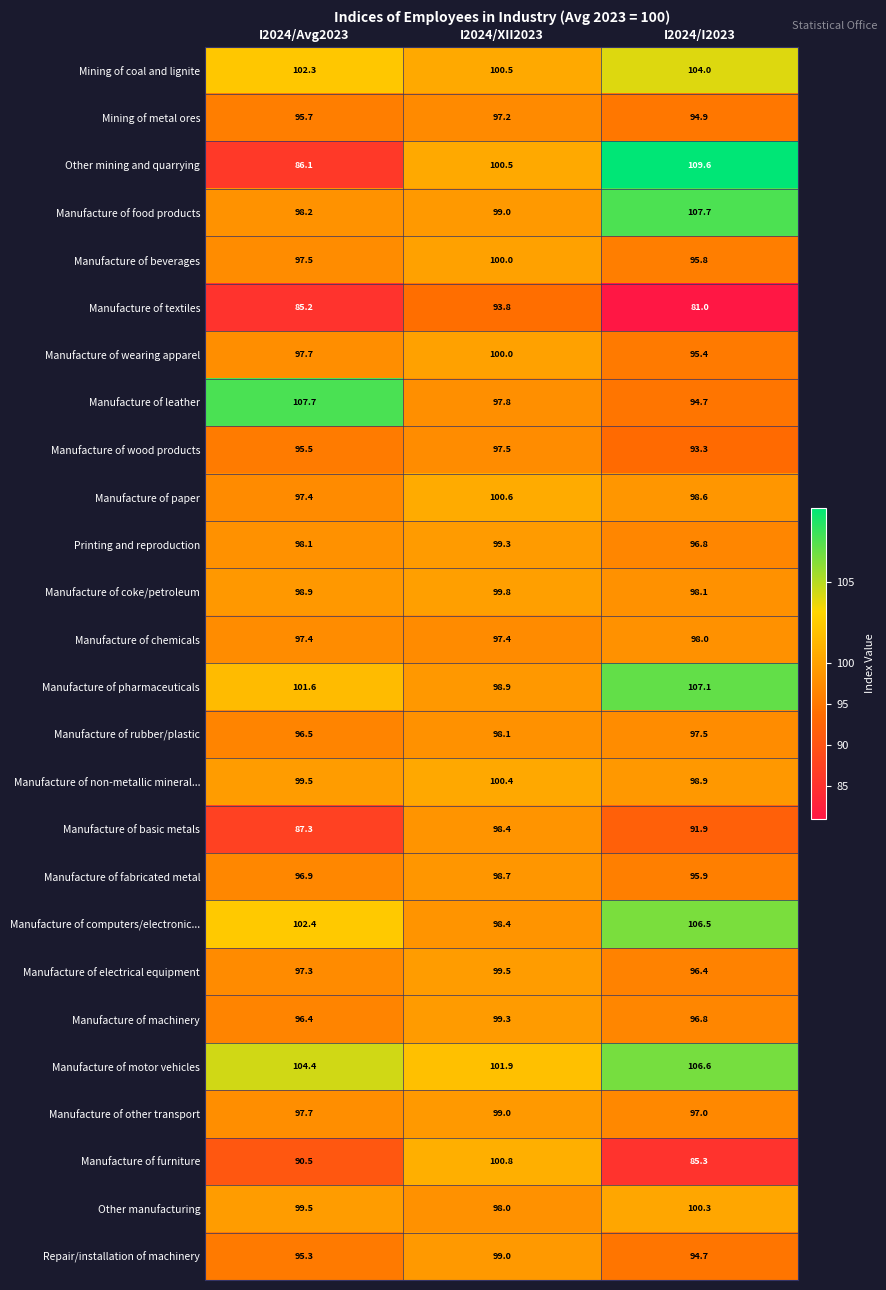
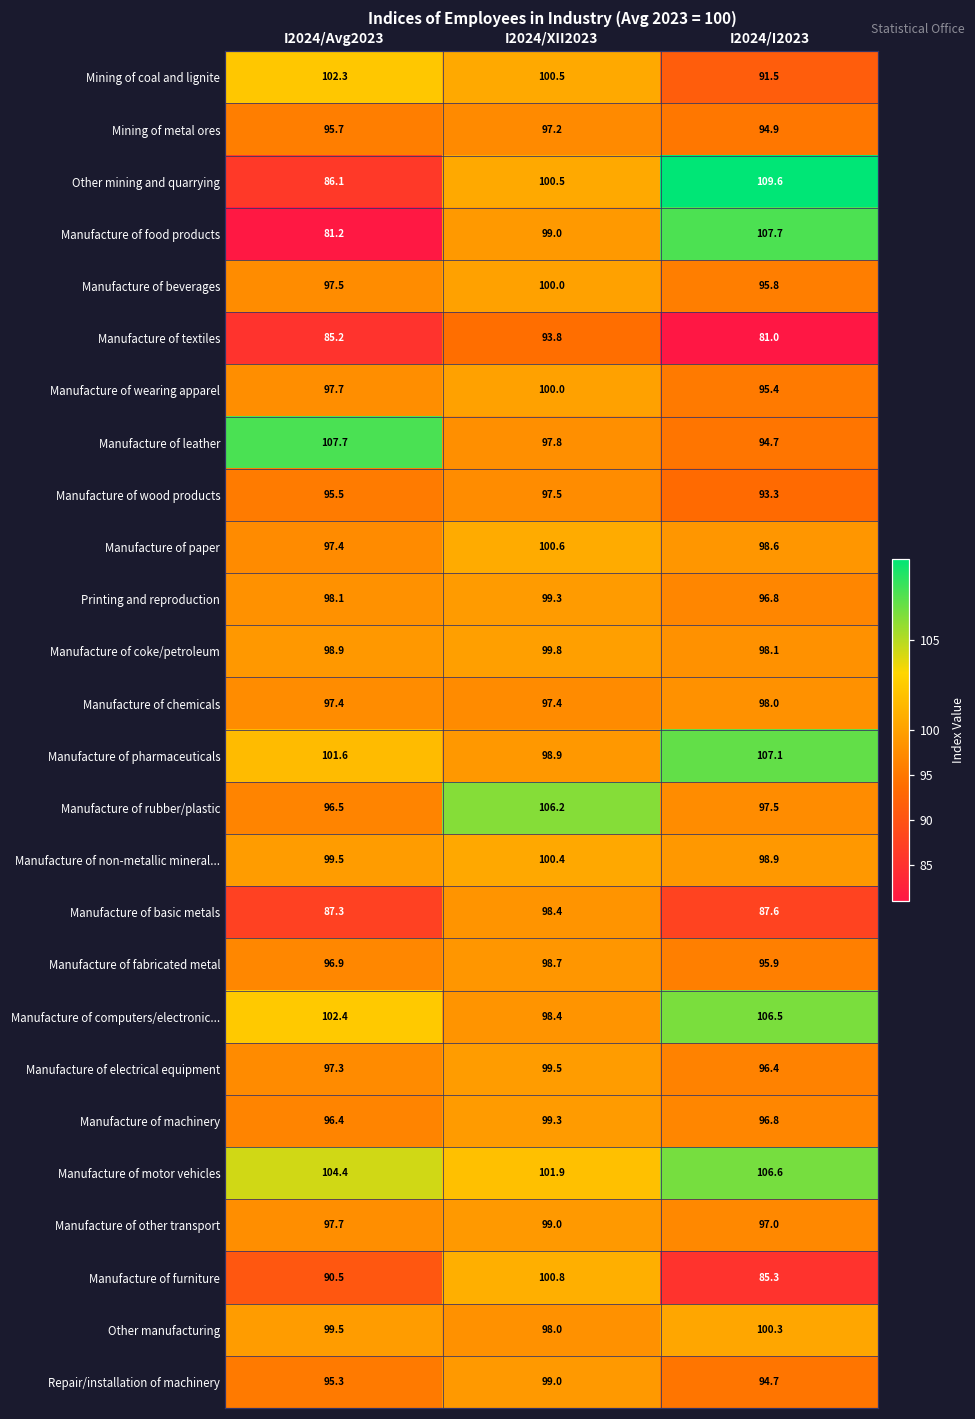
  {
    "Mining of coal and lignite": {
      "I2024/Avg2023": 102.3,
      "I2024/XII2023": 100.5,
-     "I2024/I2023": 104.0
+     "I2024/I2023": 91.5
    },
    "Mining of metal ores": {
      "I2024/Avg2023": 95.7,
      "I2024/XII2023": 97.2,
      "I2024/I2023": 94.9
    },
    "Other mining and quarrying": {
      "I2024/Avg2023": 86.1,
      "I2024/XII2023": 100.5,
      "I2024/I2023": 109.6
    },
    "Manufacture of food products": {
-     "I2024/Avg2023": 98.2,
+     "I2024/Avg2023": 81.2,
      "I2024/XII2023": 99.0,
      "I2024/I2023": 107.7
    },
    "Manufacture of beverages": {
      "I2024/Avg2023": 97.5,
      "I2024/XII2023": 100.0,
      "I2024/I2023": 95.8
    },
    "Manufacture of textiles": {
      "I2024/Avg2023": 85.2,
      "I2024/XII2023": 93.8,
      "I2024/I2023": 81.0
    },
    "Manufacture of wearing apparel": {
      "I2024/Avg2023": 97.7,
      "I2024/XII2023": 100.0,
      "I2024/I2023": 95.4
    },
    "Manufacture of leather": {
      "I2024/Avg2023": 107.7,
      "I2024/XII2023": 97.8,
      "I2024/I2023": 94.7
    },
    "Manufacture of wood products": {
      "I2024/Avg2023": 95.5,
      "I2024/XII2023": 97.5,
      "I2024/I2023": 93.3
    },
    "Manufacture of paper": {
      "I2024/Avg2023": 97.4,
      "I2024/XII2023": 100.6,
      "I2024/I2023": 98.6
    },
    "Printing and reproduction": {
      "I2024/Avg2023": 98.1,
      "I2024/XII2023": 99.3,
      "I2024/I2023": 96.8
    },
    "Manufacture of coke/petroleum": {
      "I2024/Avg2023": 98.9,
      "I2024/XII2023": 99.8,
      "I2024/I2023": 98.1
    },
    "Manufacture of chemicals": {
      "I2024/Avg2023": 97.4,
      "I2024/XII2023": 97.4,
      "I2024/I2023": 98.0
    },
    "Manufacture of pharmaceuticals": {
      "I2024/Avg2023": 101.6,
      "I2024/XII2023": 98.9,
      "I2024/I2023": 107.1
    },
    "Manufacture of rubber/plastic": {
      "I2024/Avg2023": 96.5,
-     "I2024/XII2023": 98.1,
+     "I2024/XII2023": 106.2,
      "I2024/I2023": 97.5
    },
    "Manufacture of non-metallic mineral...": {
      "I2024/Avg2023": 99.5,
      "I2024/XII2023": 100.4,
      "I2024/I2023": 98.9
    },
    "Manufacture of basic metals": {
      "I2024/Avg2023": 87.3,
      "I2024/XII2023": 98.4,
-     "I2024/I2023": 91.9
+     "I2024/I2023": 87.6
    },
    "Manufacture of fabricated metal": {
      "I2024/Avg2023": 96.9,
      "I2024/XII2023": 98.7,
      "I2024/I2023": 95.9
    },
    "Manufacture of computers/electronic...": {
      "I2024/Avg2023": 102.4,
      "I2024/XII2023": 98.4,
      "I2024/I2023": 106.5
    },
    "Manufacture of electrical equipment": {
      "I2024/Avg2023": 97.3,
      "I2024/XII2023": 99.5,
      "I2024/I2023": 96.4
    },
    "Manufacture of machinery": {
      "I2024/Avg2023": 96.4,
      "I2024/XII2023": 99.3,
      "I2024/I2023": 96.8
    },
    "Manufacture of motor vehicles": {
      "I2024/Avg2023": 104.4,
      "I2024/XII2023": 101.9,
      "I2024/I2023": 106.6
    },
    "Manufacture of other transport": {
      "I2024/Avg2023": 97.7,
      "I2024/XII2023": 99.0,
      "I2024/I2023": 97.0
    },
    "Manufacture of furniture": {
      "I2024/Avg2023": 90.5,
      "I2024/XII2023": 100.8,
      "I2024/I2023": 85.3
    },
    "Other manufacturing": {
      "I2024/Avg2023": 99.5,
      "I2024/XII2023": 98.0,
      "I2024/I2023": 100.3
    },
    "Repair/installation of machinery": {
      "I2024/Avg2023": 95.3,
      "I2024/XII2023": 99.0,
      "I2024/I2023": 94.7
    }
  }
